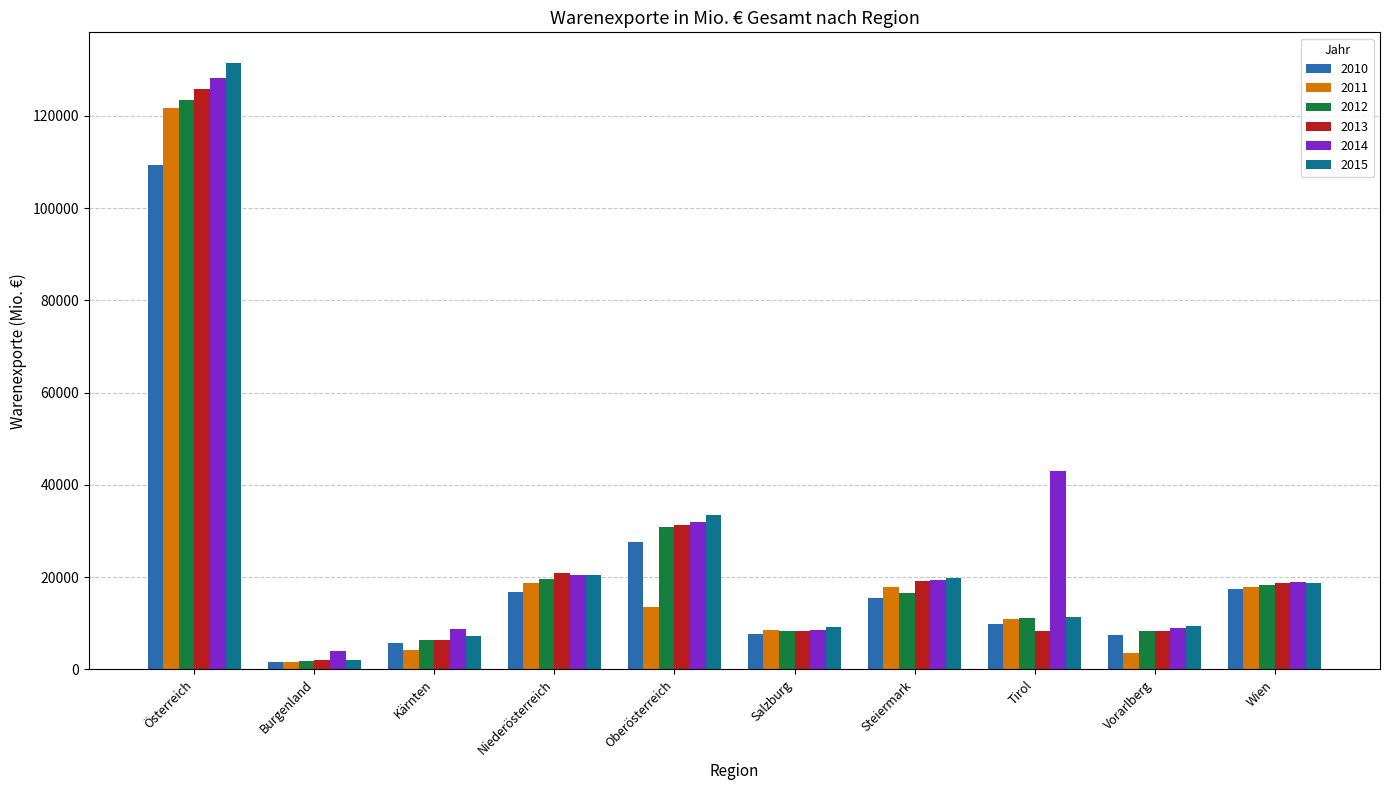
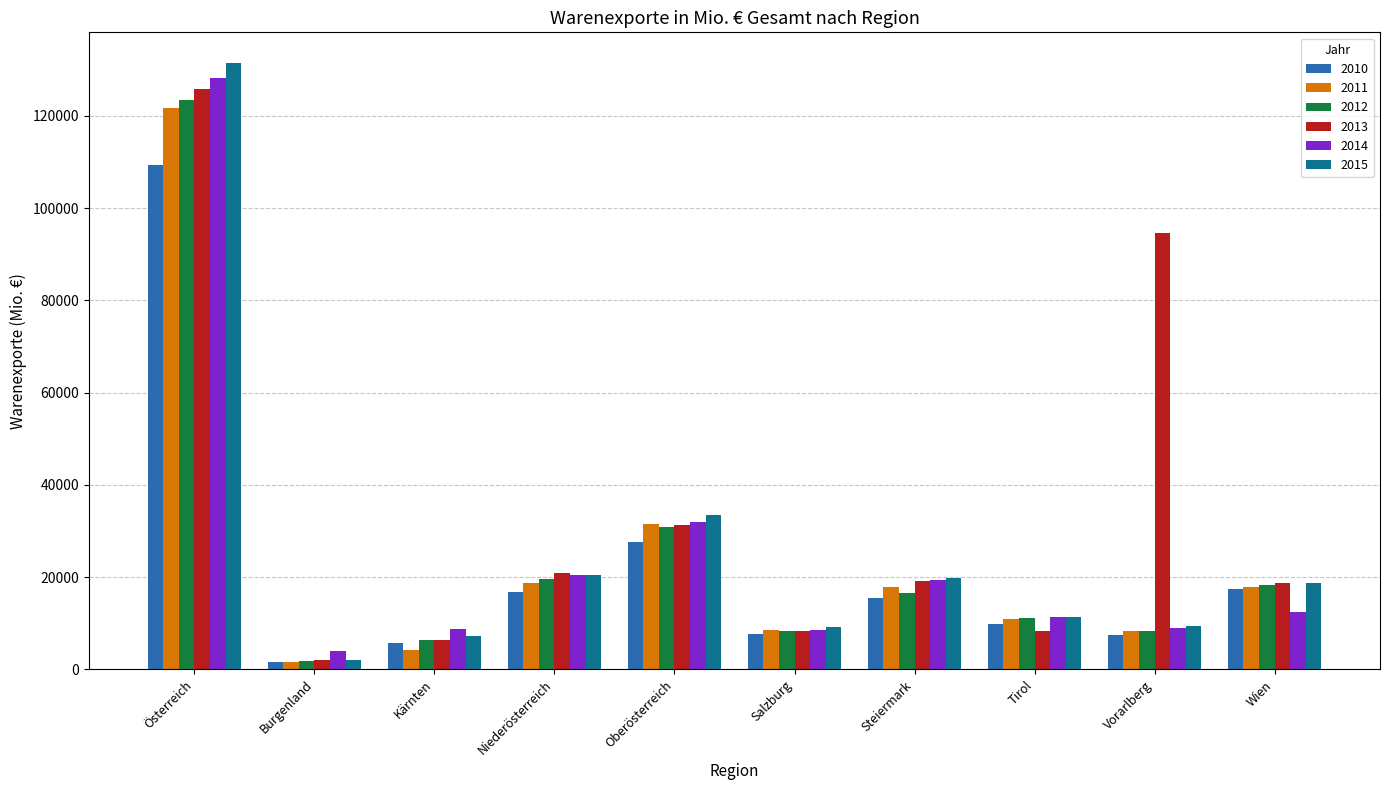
  {
    "2011": {
      "Österreich": 122000,
      "Burgenland": 2000,
      "Kärnten": 4000,
      "Niederösterreich": 19000,
-     "Oberösterreich": 13000,
+     "Oberösterreich": 32000,
      "Salzburg": 9000,
      "Steiermark": 18000,
      "Tirol": 11000,
-     "Vorarlberg": 4000,
+     "Vorarlberg": 8000,
      "Wien": 18000
    },
    "2012": {
      "Österreich": 124000,
      "Burgenland": 2000,
      "Kärnten": 6000,
      "Niederösterreich": 20000,
      "Oberösterreich": 31000,
      "Salzburg": 8000,
      "Steiermark": 17000,
      "Tirol": 11000,
      "Vorarlberg": 8000,
      "Wien": 18000
    },
    "2013": {
      "Österreich": 126000,
      "Burgenland": 2000,
      "Kärnten": 6000,
      "Niederösterreich": 21000,
      "Oberösterreich": 31000,
      "Salzburg": 8000,
      "Steiermark": 19000,
      "Tirol": 8000,
-     "Vorarlberg": 8000,
+     "Vorarlberg": 95000,
      "Wien": 19000
    },
    "2014": {
      "Österreich": 128000,
      "Burgenland": 4000,
      "Kärnten": 9000,
      "Niederösterreich": 20000,
      "Oberösterreich": 32000,
      "Salzburg": 8000,
      "Steiermark": 19000,
-     "Tirol": 43000,
+     "Tirol": 11000,
      "Vorarlberg": 9000,
-     "Wien": 19000
+     "Wien": 12000
    }
  }
